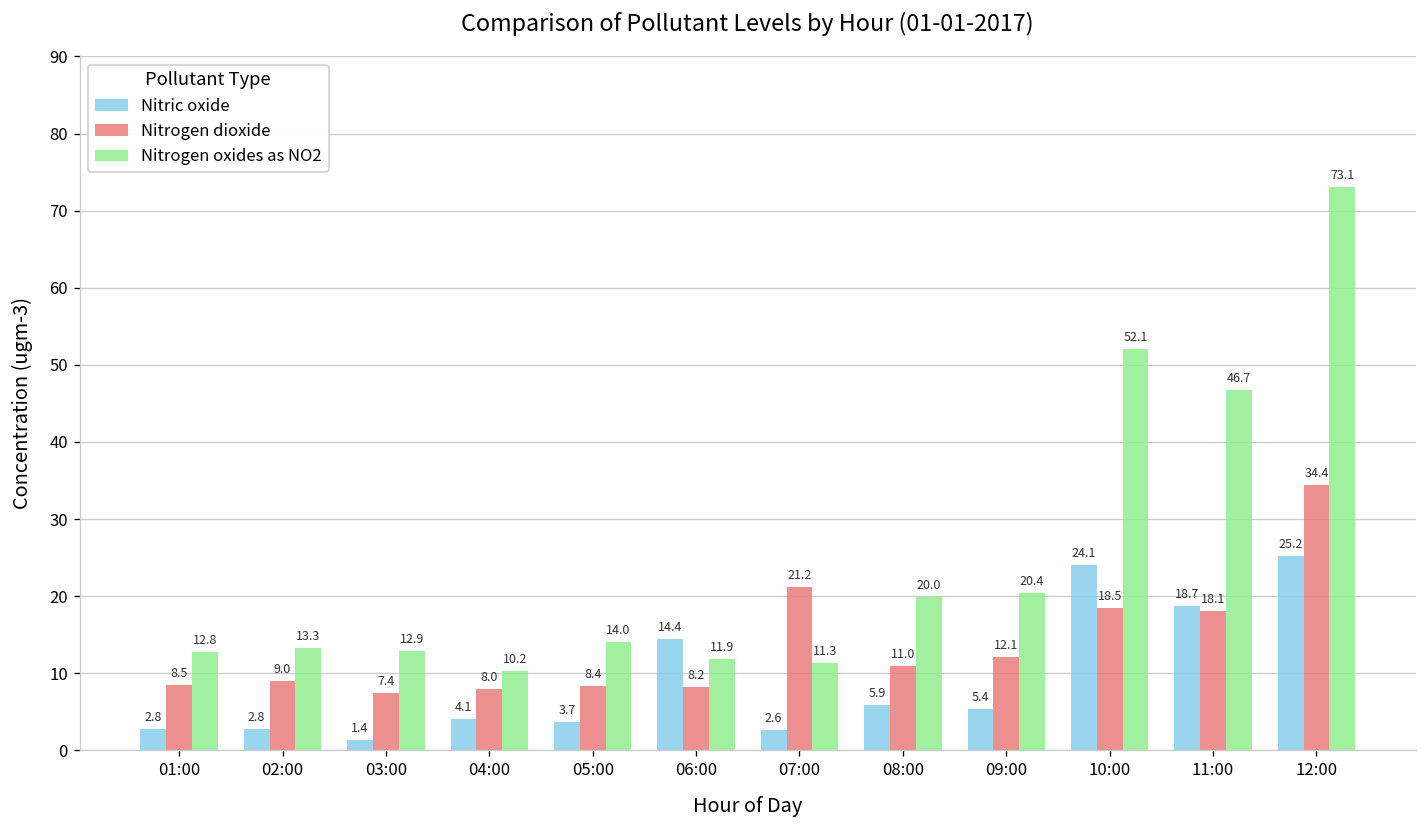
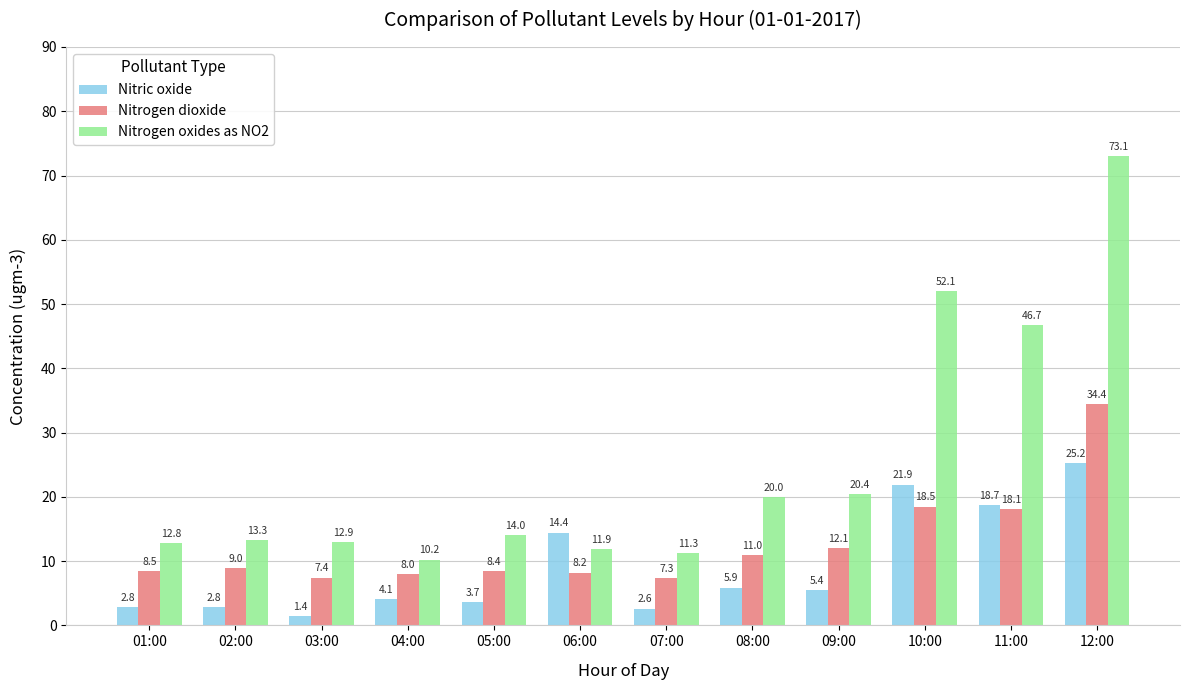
  {
    "Nitric oxide": {
      "01:00": 2.8,
      "02:00": 2.8,
      "03:00": 1.4,
      "04:00": 4.1,
      "05:00": 3.7,
      "06:00": 14.4,
      "07:00": 2.6,
      "08:00": 5.9,
      "09:00": 5.4,
-     "10:00": 24.1,
+     "10:00": 21.9,
      "11:00": 18.7,
      "12:00": 25.2
    },
    "Nitrogen dioxide": {
      "01:00": 8.5,
      "02:00": 9.0,
      "03:00": 7.4,
      "04:00": 8.0,
      "05:00": 8.4,
      "06:00": 8.2,
-     "07:00": 21.2,
+     "07:00": 7.3,
      "08:00": 11.0,
      "09:00": 12.1,
      "10:00": 18.5,
      "11:00": 18.1,
      "12:00": 34.4
    },
    "Nitrogen oxides as NO2": {
      "01:00": 12.8,
      "02:00": 13.3,
      "03:00": 12.9,
      "04:00": 10.2,
      "05:00": 14.0,
      "06:00": 11.9,
      "07:00": 11.3,
      "08:00": 20.0,
      "09:00": 20.4,
      "10:00": 52.1,
      "11:00": 46.7,
      "12:00": 73.1
    }
  }
